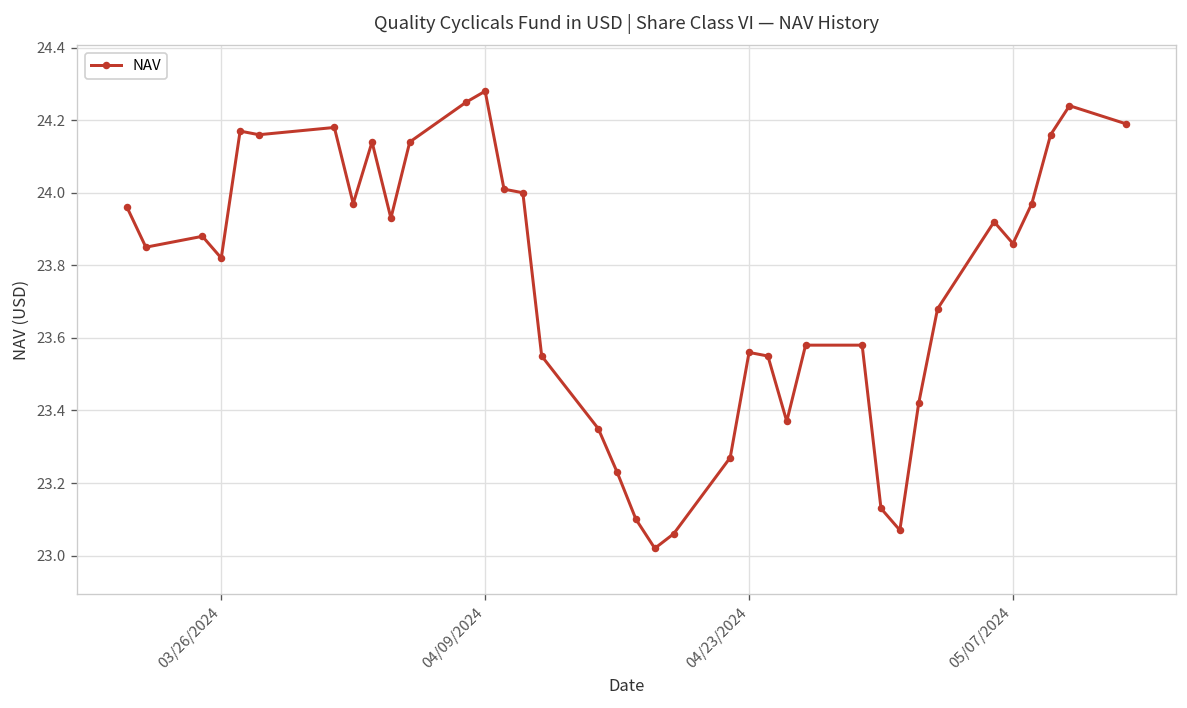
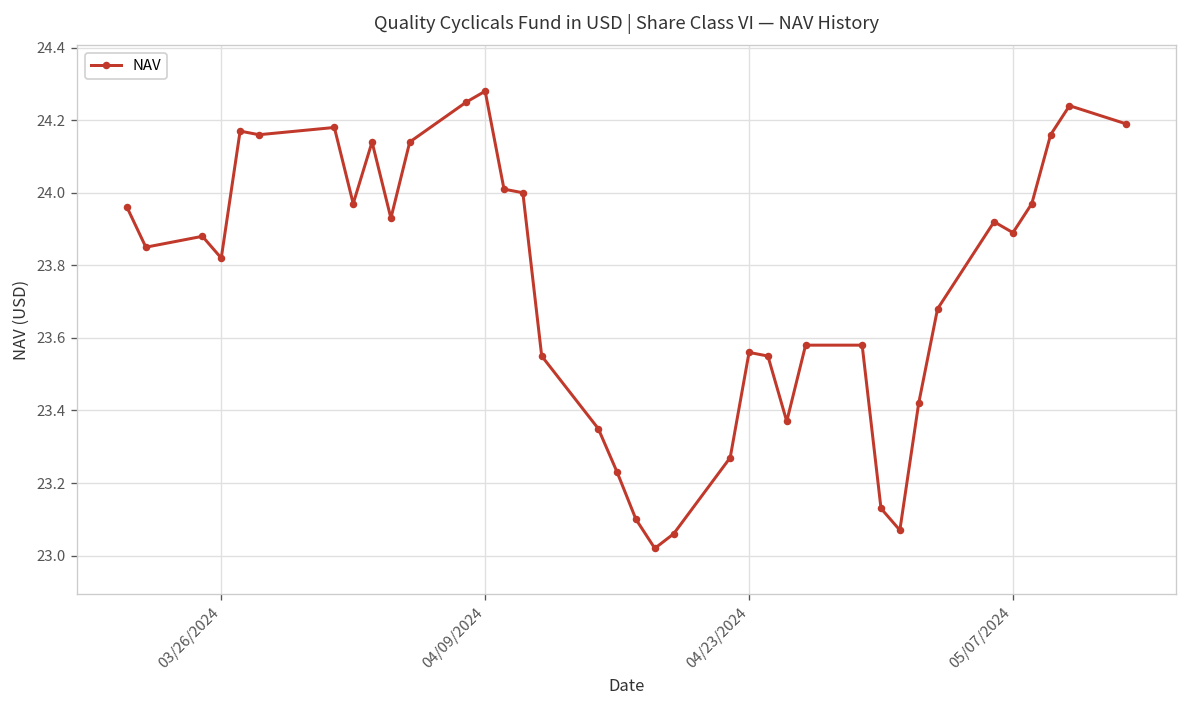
  {
    "03/26/2024": 23.82,
    "04/09/2024": 24.28,
    "04/23/2024": 23.56,
-   "05/07/2024": 23.86
+   "05/07/2024": 23.89
  }
